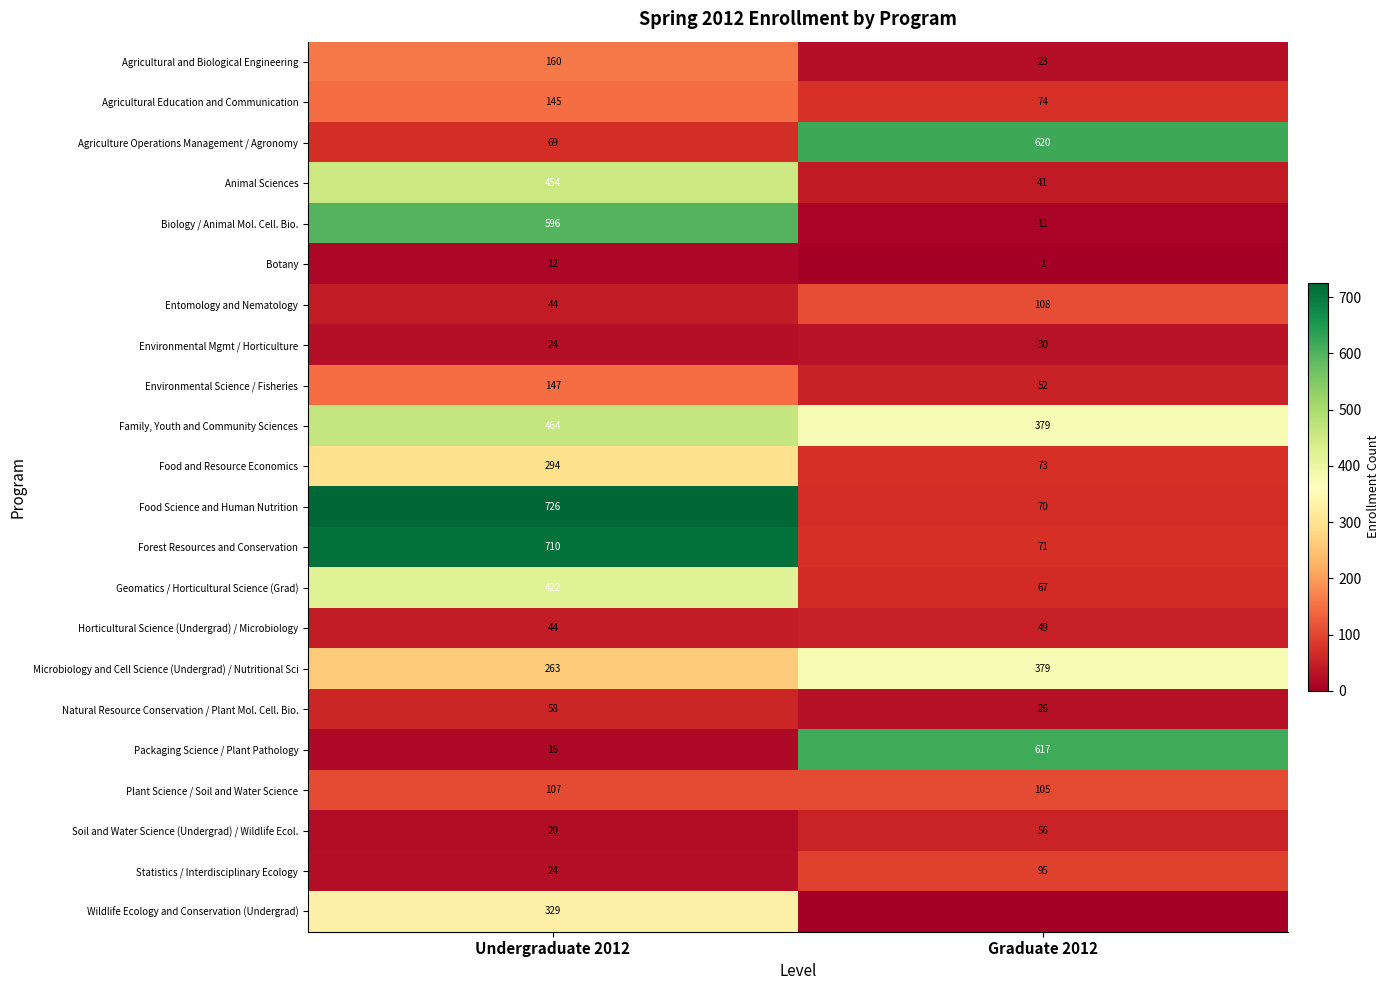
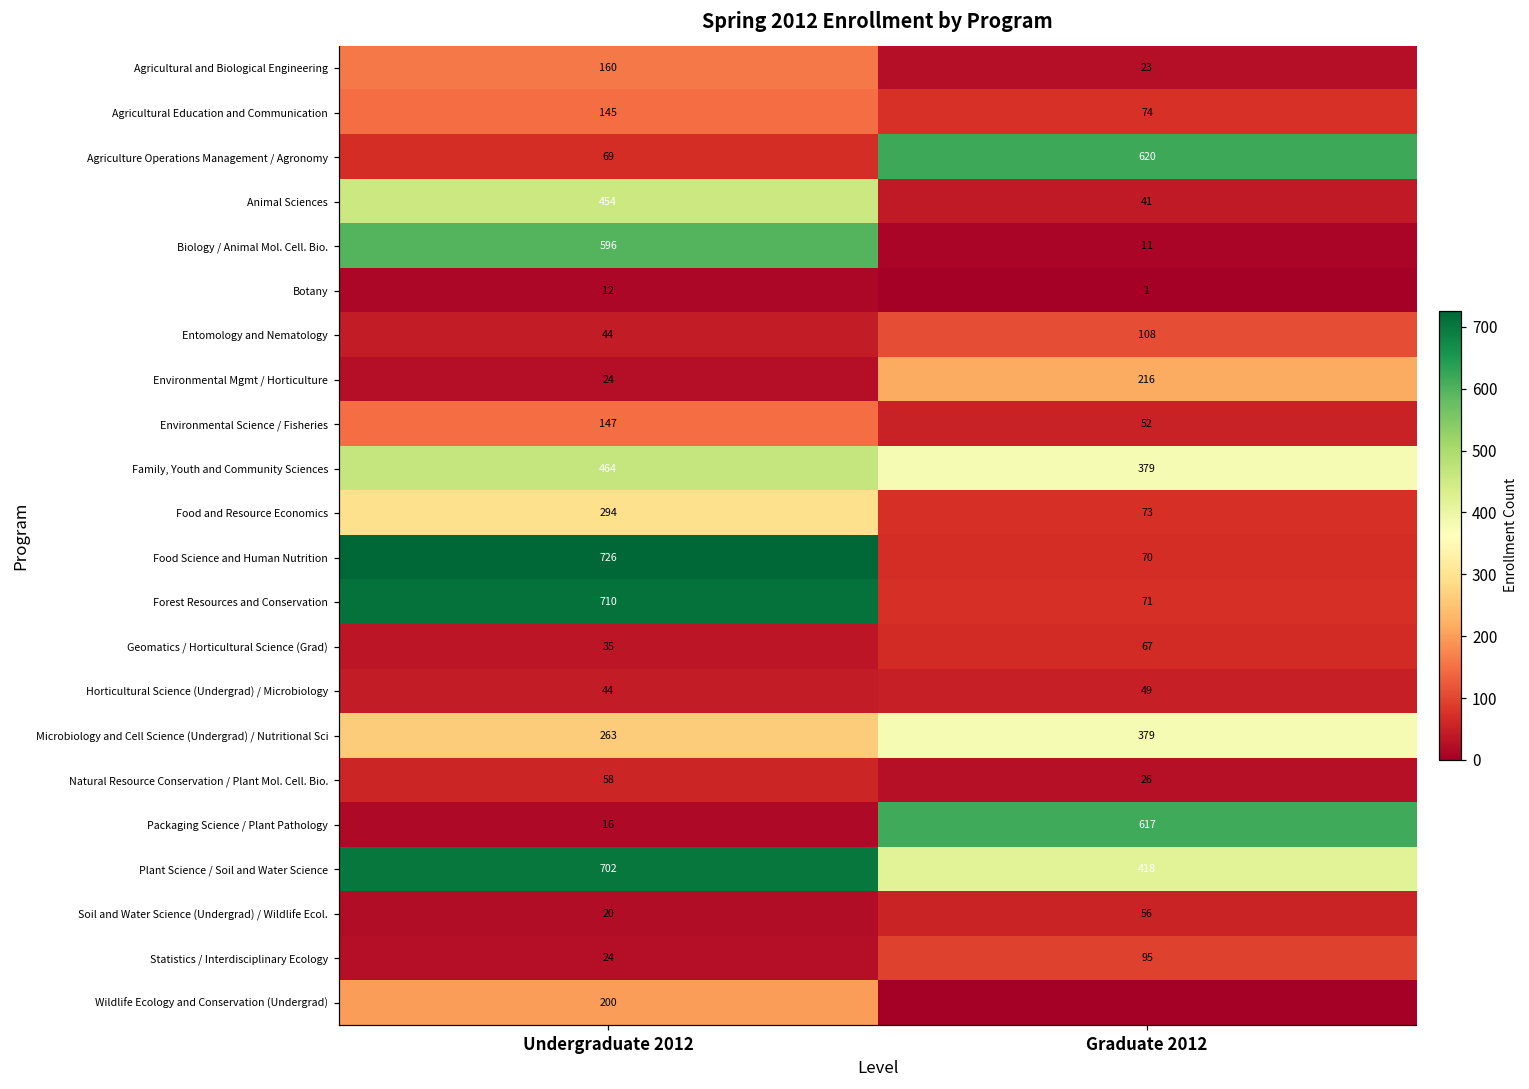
  {
    "Agricultural and Biological Engineering": {
      "Undergraduate 2012": 160,
      "Graduate 2012": 23
    },
    "Agricultural Education and Communication": {
      "Undergraduate 2012": 145,
      "Graduate 2012": 74
    },
    "Agriculture Operations Management / Agronomy": {
      "Undergraduate 2012": 69,
      "Graduate 2012": 620
    },
    "Animal Sciences": {
      "Undergraduate 2012": 454,
      "Graduate 2012": 41
    },
    "Biology / Animal Mol. Cell. Bio.": {
      "Undergraduate 2012": 596,
      "Graduate 2012": 11
    },
    "Botany": {
      "Undergraduate 2012": 12,
      "Graduate 2012": 1
    },
    "Entomology and Nematology": {
      "Undergraduate 2012": 44,
      "Graduate 2012": 108
    },
    "Environmental Mgmt / Horticulture": {
      "Undergraduate 2012": 24,
-     "Graduate 2012": 30
+     "Graduate 2012": 216
    },
    "Environmental Science / Fisheries": {
      "Undergraduate 2012": 147,
      "Graduate 2012": 52
    },
    "Family, Youth and Community Sciences": {
      "Undergraduate 2012": 464,
      "Graduate 2012": 379
    },
    "Food and Resource Economics": {
      "Undergraduate 2012": 294,
      "Graduate 2012": 73
    },
    "Food Science and Human Nutrition": {
      "Undergraduate 2012": 726,
      "Graduate 2012": 70
    },
    "Forest Resources and Conservation": {
      "Undergraduate 2012": 710,
      "Graduate 2012": 71
    },
    "Geomatics / Horticultural Science (Grad)": {
-     "Undergraduate 2012": 422,
+     "Undergraduate 2012": 35,
      "Graduate 2012": 67
    },
    "Horticultural Science (Undergrad) / Microbiology": {
      "Undergraduate 2012": 44,
      "Graduate 2012": 49
    },
    "Microbiology and Cell Science (Undergrad) / Nutritional Sci": {
      "Undergraduate 2012": 263,
      "Graduate 2012": 379
    },
    "Natural Resource Conservation / Plant Mol. Cell. Bio.": {
      "Undergraduate 2012": 58,
      "Graduate 2012": 26
    },
    "Packaging Science / Plant Pathology": {
      "Undergraduate 2012": 16,
      "Graduate 2012": 617
    },
    "Plant Science / Soil and Water Science": {
-     "Undergraduate 2012": 107,
-     "Graduate 2012": 105
+     "Undergraduate 2012": 702,
+     "Graduate 2012": 418
    },
    "Soil and Water Science (Undergrad) / Wildlife Ecol.": {
      "Undergraduate 2012": 20,
      "Graduate 2012": 56
    },
    "Statistics / Interdisciplinary Ecology": {
      "Undergraduate 2012": 24,
      "Graduate 2012": 95
    },
    "Wildlife Ecology and Conservation (Undergrad)": {
-     "Undergraduate 2012": 329
+     "Undergraduate 2012": 200
    }
  }
